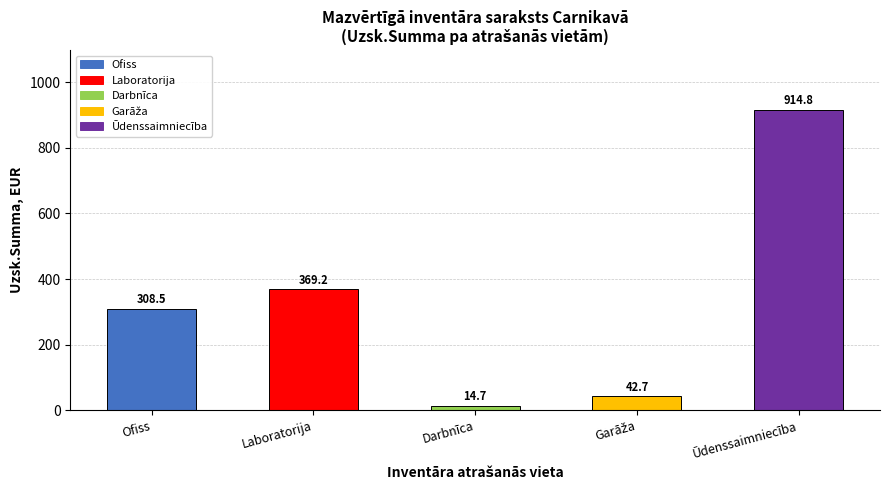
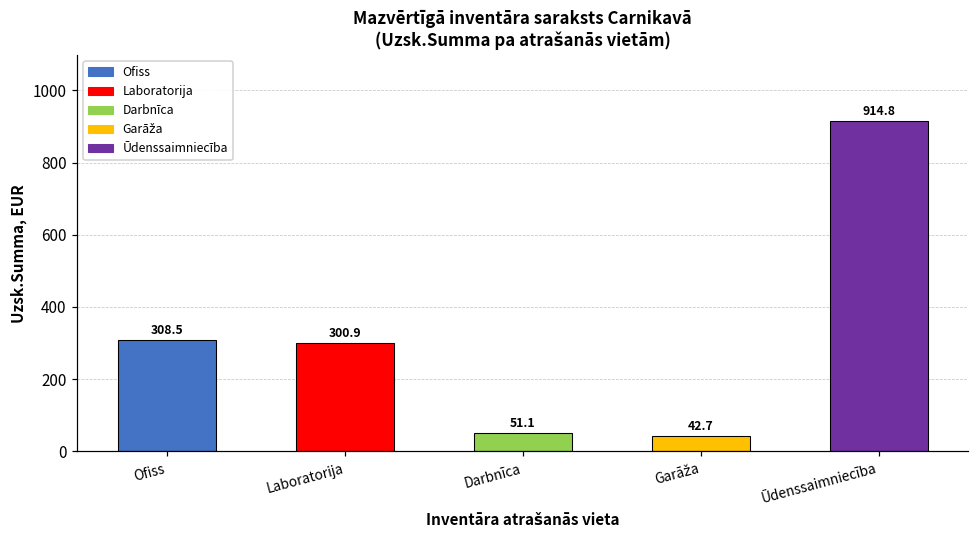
  {
    "Ofiss": 308.5,
-   "Laboratorija": 369.2,
-   "Darbnīca": 14.7,
+   "Laboratorija": 300.9,
+   "Darbnīca": 51.1,
    "Garāža": 42.7,
    "Ūdenssaimniecība": 914.8
  }
